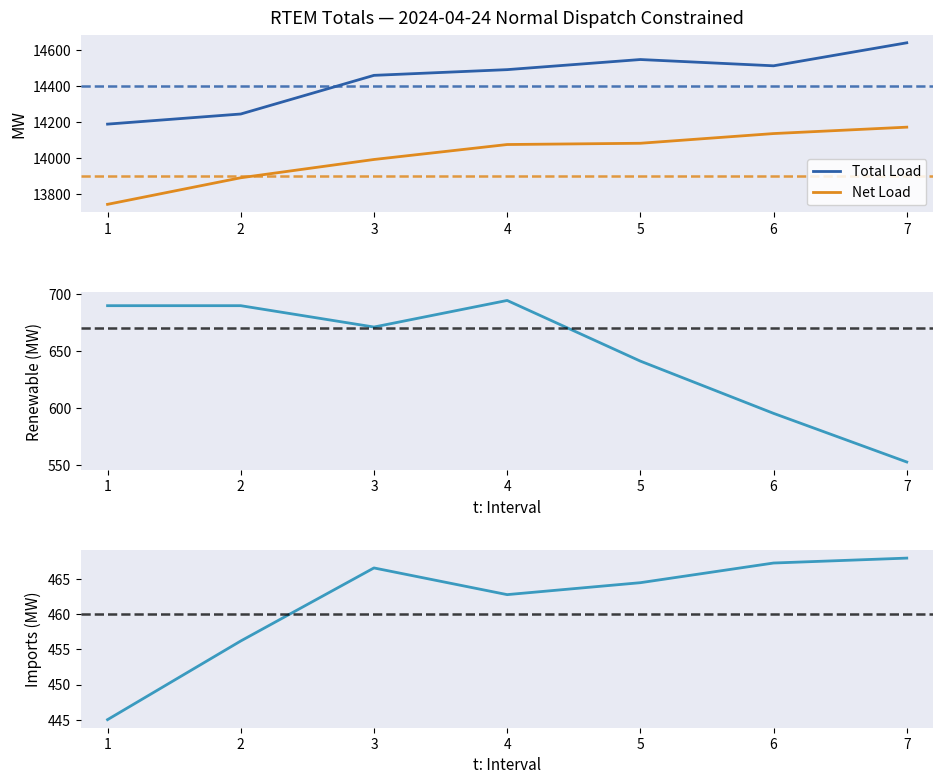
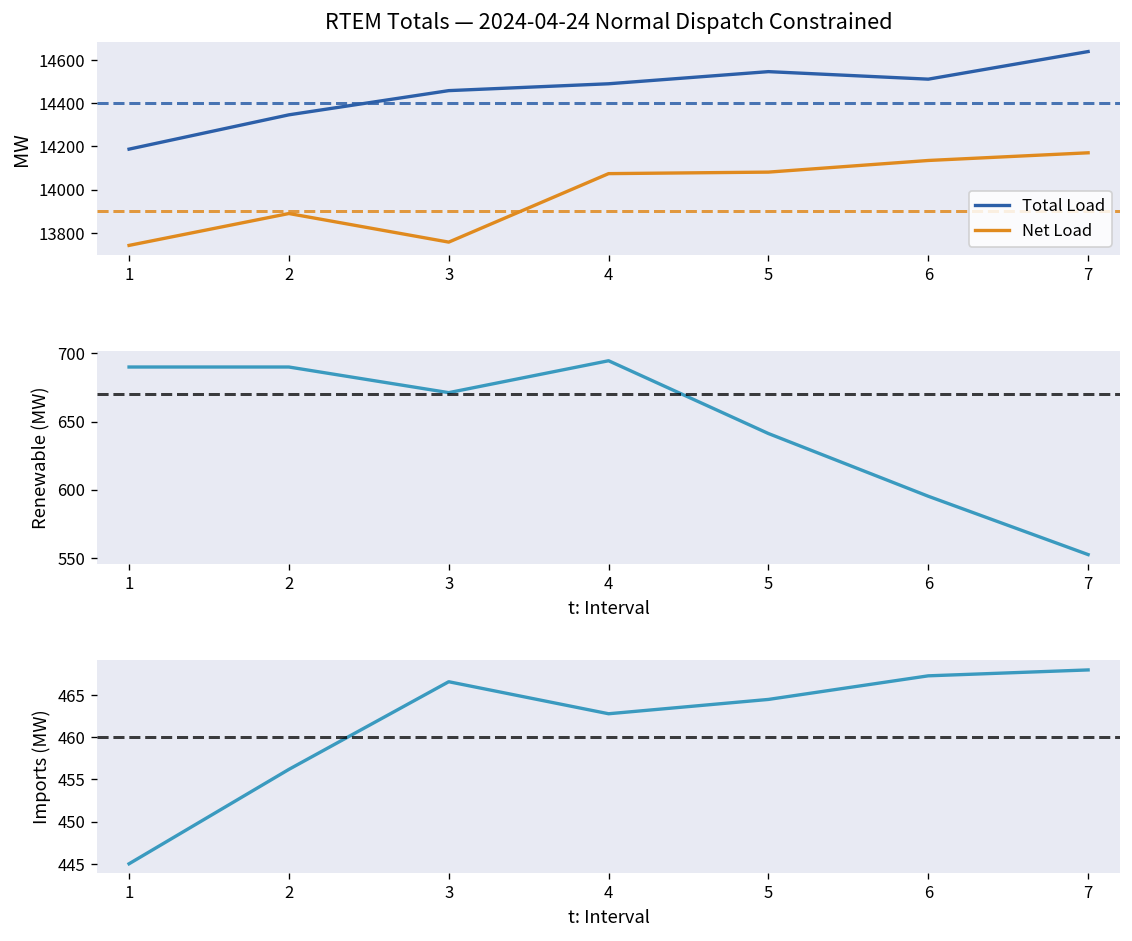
  {
    "RTEM Totals — 2024-04-24 Normal Dispatch Constrained": {
      "Total Load": {
        "1": 14190,
-       "2": 14240,
+       "2": 14350,
        "3": 14460,
        "4": 14490,
        "5": 14550,
        "6": 14510,
        "7": 14640
      },
      "Net Load": {
        "1": 13740,
        "2": 13890,
-       "3": 13990,
+       "3": 13760,
        "4": 14070,
        "5": 14080,
        "6": 14130,
        "7": 14170
      }
    }
  }
